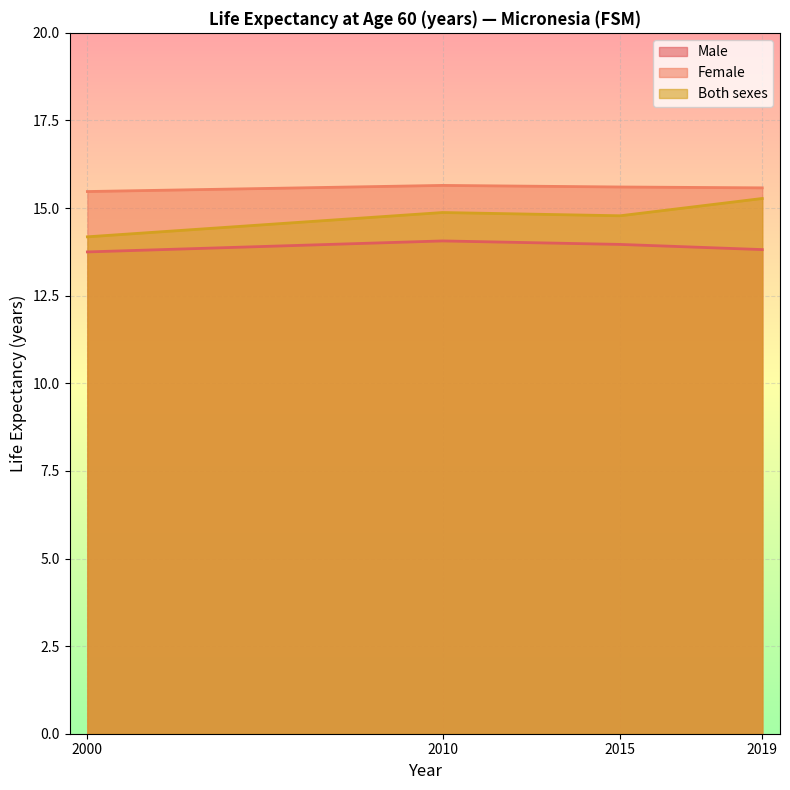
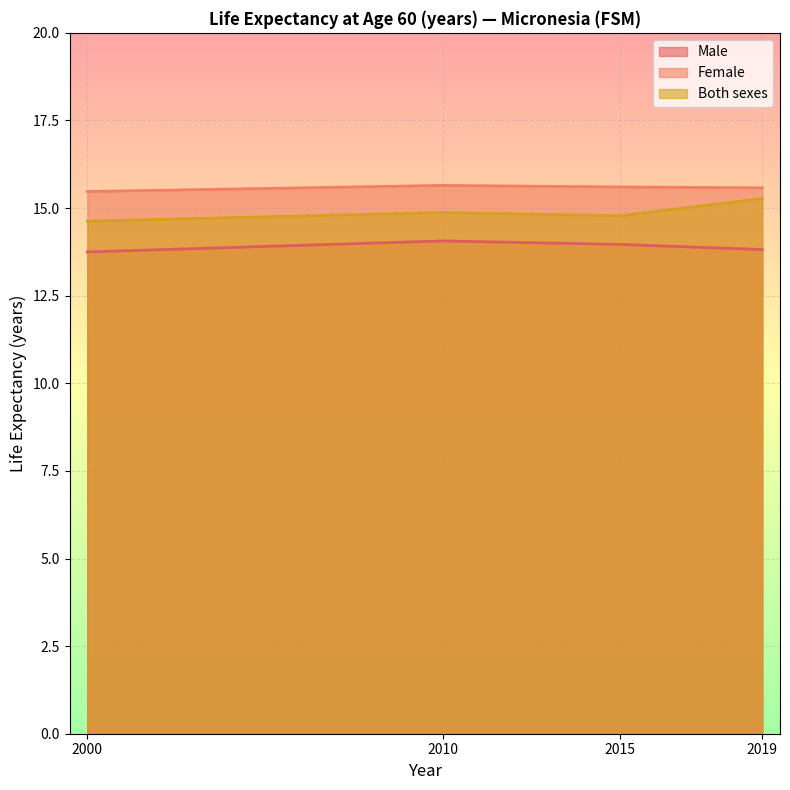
  {
    "Both sexes": {
-     "2000": 14.2,
+     "2000": 14.6,
      "2010": 14.9,
      "2015": 14.8,
      "2019": 15.3
    }
  }
